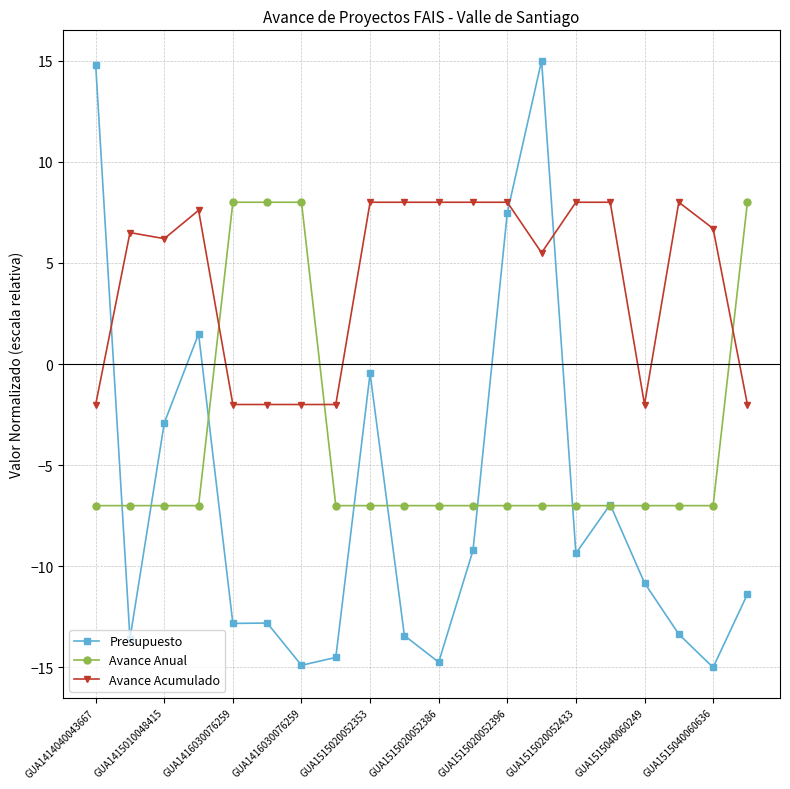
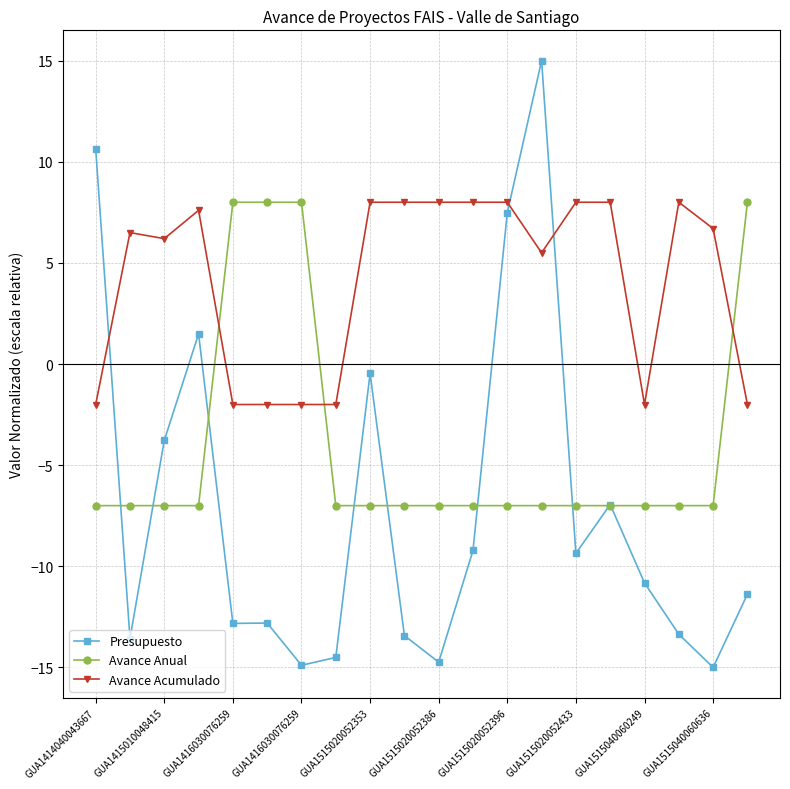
  {
    "Presupuesto": {
-     "GUA1414040043667": 14.8,
-     "GUA1415010048415": -2.9,
+     "GUA1414040043667": 10.6,
+     "GUA1415010048415": -3.8,
      "GUA1515020052353": -0.5,
      "GUA1515020052386": -14.7,
      "GUA1515020052396": 7.5,
      "GUA1515020052433": -9.4,
      "GUA1515040060249": -10.8,
      "GUA1515040060636": -15.0
    },
    "Avance Anual": {
      "GUA1414040043667": -7.0,
      "GUA1415010048415": -7.0,
      "GUA1515020052353": -7.0,
      "GUA1515020052386": -7.0,
      "GUA1515020052396": -7.0,
      "GUA1515020052433": -7.0,
      "GUA1515040060249": -7.0,
      "GUA1515040060636": -7.0
    },
    "Avance Acumulado": {
      "GUA1414040043667": -2.0,
      "GUA1415010048415": 6.2,
      "GUA1515020052353": 8.0,
      "GUA1515020052386": 8.0,
      "GUA1515020052396": 8.0,
      "GUA1515020052433": 8.0,
      "GUA1515040060249": -2.0,
      "GUA1515040060636": 6.7
    }
  }
